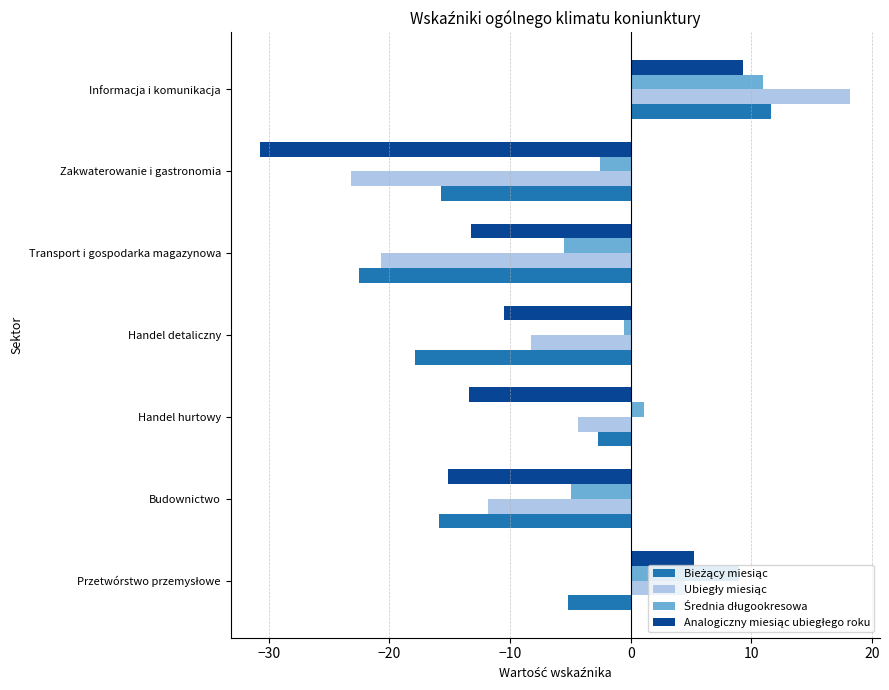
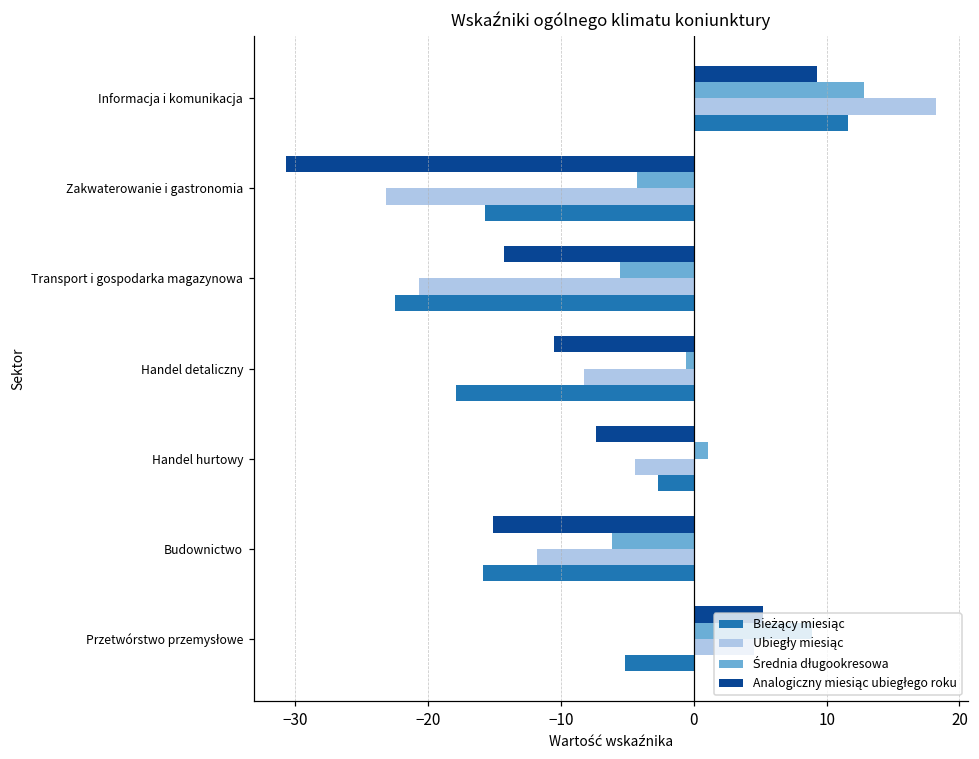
  {
    "Bieżący miesiąc": {
      "Informacja i komunikacja": 11.6,
      "Zakwaterowanie i gastronomia": -15.7,
      "Transport i gospodarka magazynowa": -22.5,
      "Handel detaliczny": -17.9,
      "Handel hurtowy": -2.7,
      "Budownictwo": -15.9,
      "Przetwórstwo przemysłowe": -5.2
    },
    "Ubiegły miesiąc": {
      "Informacja i komunikacja": 18.2,
      "Zakwaterowanie i gastronomia": -23.2,
      "Transport i gospodarka magazynowa": -20.7,
      "Handel detaliczny": -8.3,
      "Handel hurtowy": -4.4,
      "Budownictwo": -11.8
    },
    "Średnia długookresowa": {
-     "Informacja i komunikacja": 10.9,
-     "Zakwaterowanie i gastronomia": -2.6,
+     "Informacja i komunikacja": 12.8,
+     "Zakwaterowanie i gastronomia": -4.3,
      "Transport i gospodarka magazynowa": -5.5,
      "Handel detaliczny": -0.6,
      "Handel hurtowy": 1.1,
-     "Budownictwo": -5.0
+     "Budownictwo": -6.1
    },
    "Analogiczny miesiąc ubiegłego roku": {
      "Informacja i komunikacja": 9.3,
      "Zakwaterowanie i gastronomia": -30.7,
-     "Transport i gospodarka magazynowa": -13.2,
+     "Transport i gospodarka magazynowa": -14.3,
      "Handel detaliczny": -10.5,
-     "Handel hurtowy": -13.4,
+     "Handel hurtowy": -7.4,
      "Budownictwo": -15.1,
      "Przetwórstwo przemysłowe": 5.2
    }
  }
